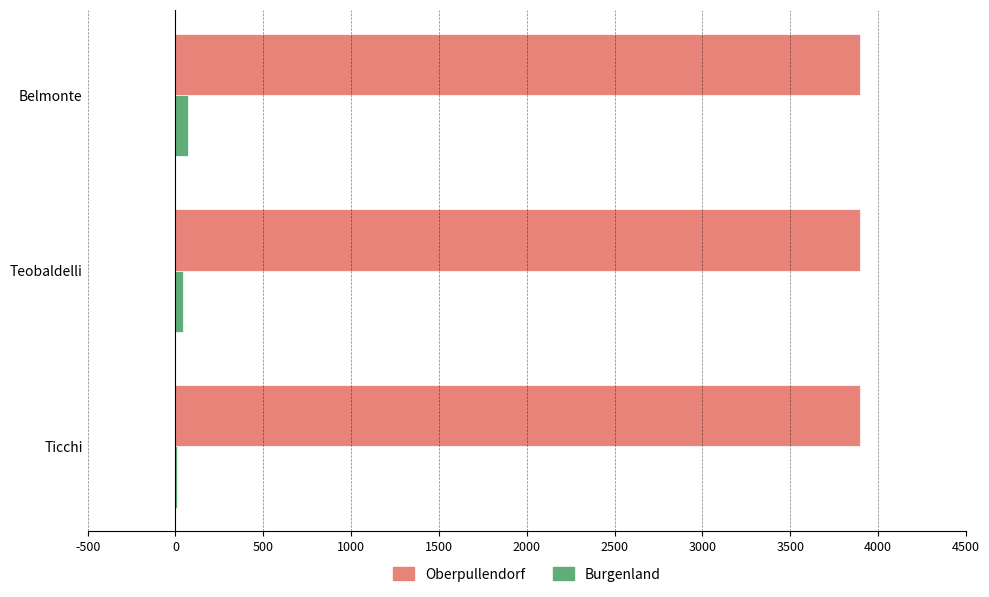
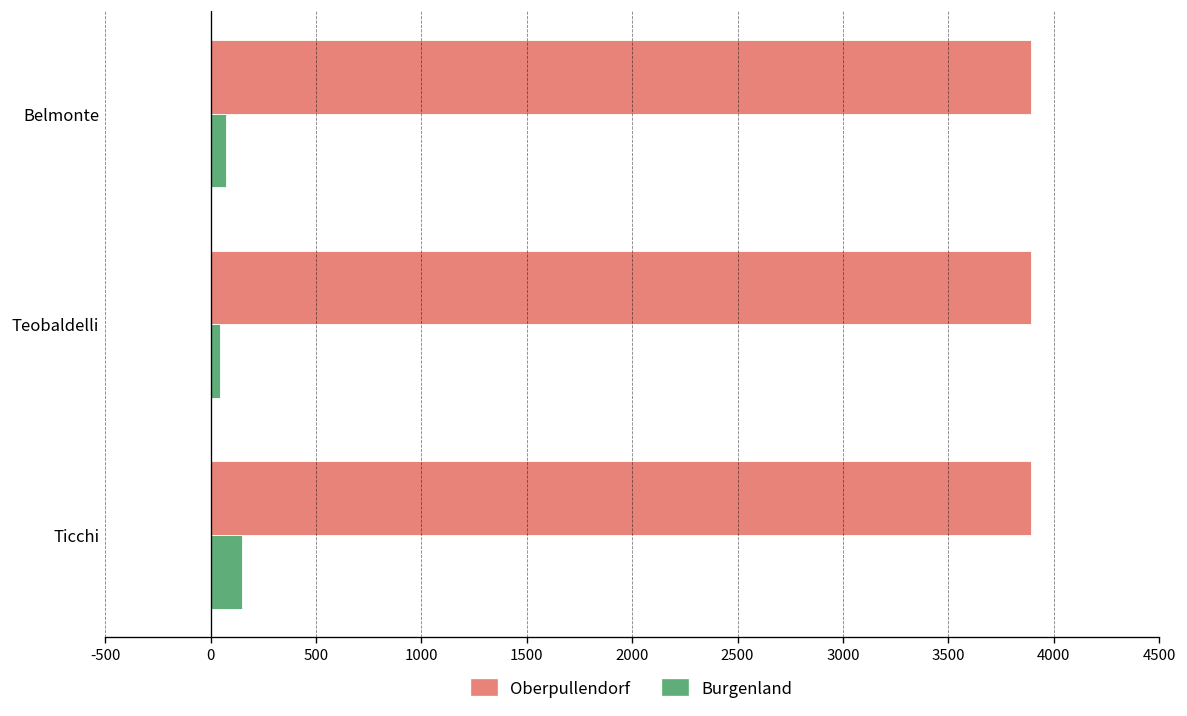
  {
    "Oberpullendorf": {
      "Belmonte": 3890,
      "Teobaldelli": 3890,
      "Ticchi": 3890
    },
    "Burgenland": {
      "Belmonte": 70,
      "Teobaldelli": 40,
-     "Ticchi": 10
+     "Ticchi": 150
    }
  }
